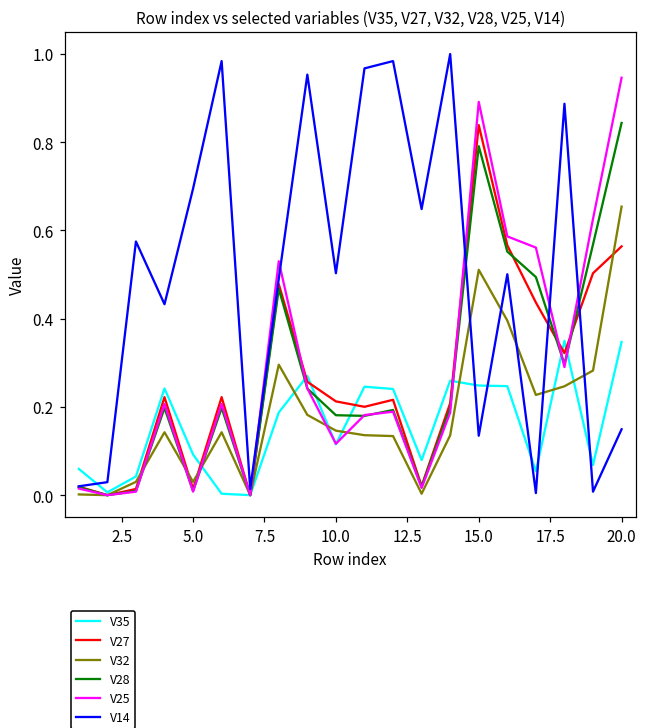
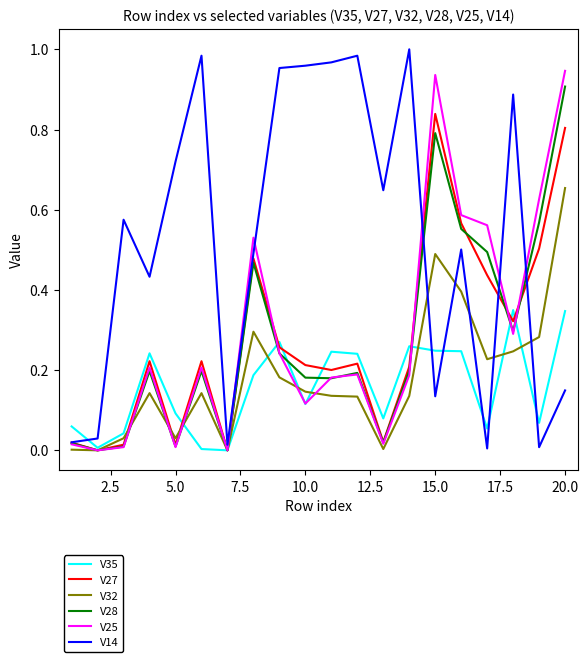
  {
    "V35": {
      "5.0": 0.09,
      "15.0": 0.25,
      "20.0": 0.35
    },
    "V27": {
      "10.0": 0.21,
      "15.0": 0.84,
-     "20.0": 0.56
+     "20.0": 0.80
    },
    "V32": {
      "5.0": 0.03,
      "10.0": 0.15,
-     "15.0": 0.51,
+     "15.0": 0.49,
      "20.0": 0.65
    },
    "V28": {
      "10.0": 0.18,
      "15.0": 0.79,
-     "20.0": 0.84
+     "20.0": 0.91
    },
    "V25": {
-     "15.0": 0.89,
+     "15.0": 0.94,
      "20.0": 0.95
    },
    "V14": {
-     "5.0": 0.69,
-     "10.0": 0.50,
+     "5.0": 0.72,
+     "10.0": 0.96,
      "15.0": 0.13,
      "20.0": 0.15
    }
  }
